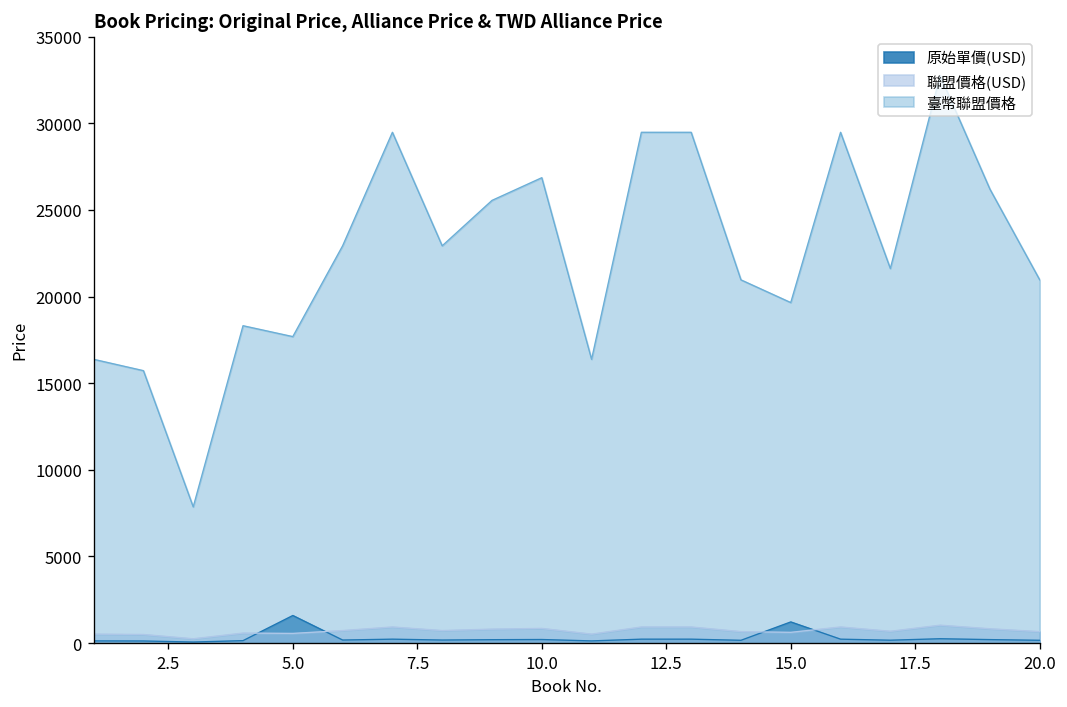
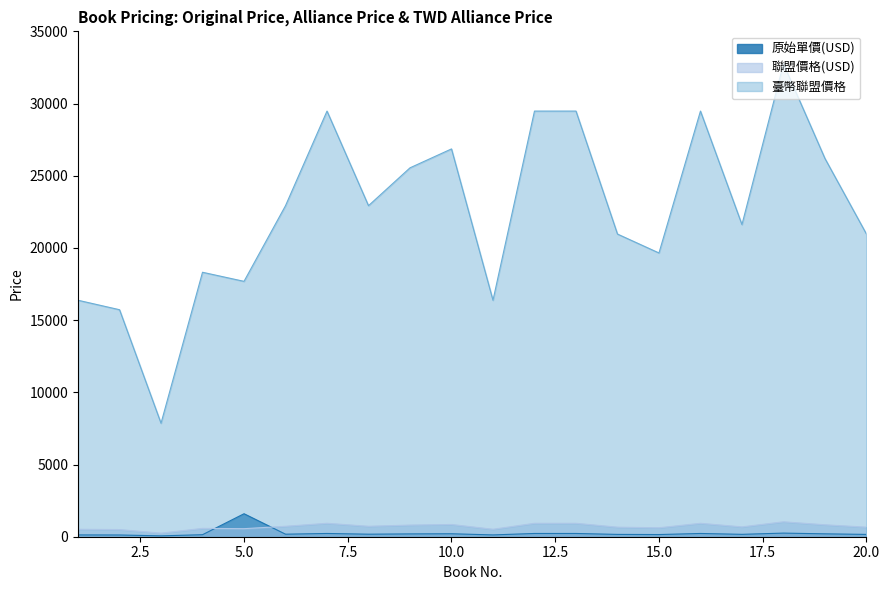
  {
    "原始單價(USD)": {
      "5.0": 1600,
      "10.0": 200,
-     "15.0": 1200,
+     "15.0": 200,
      "20.0": 200
    }
  }
